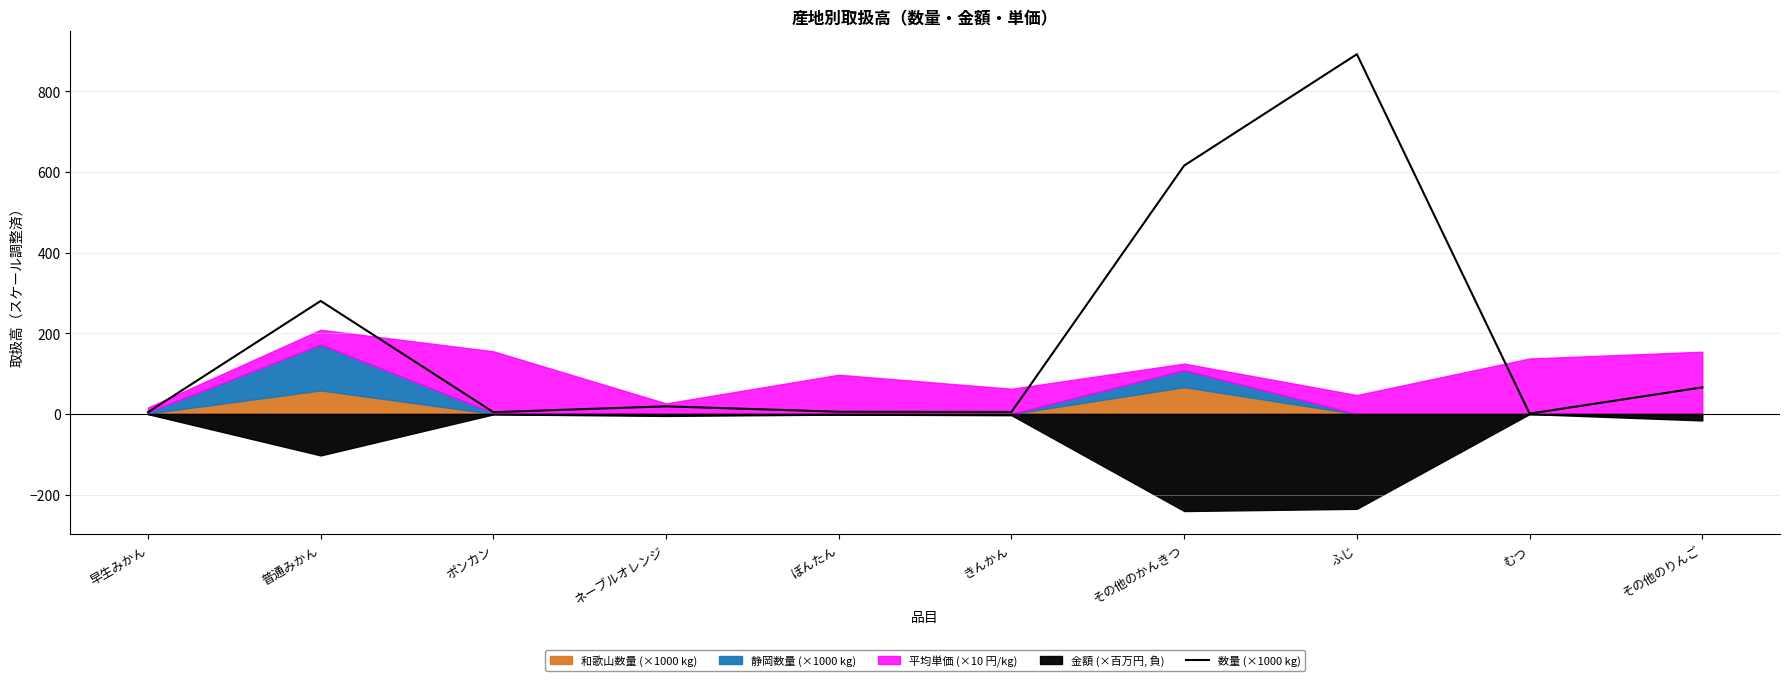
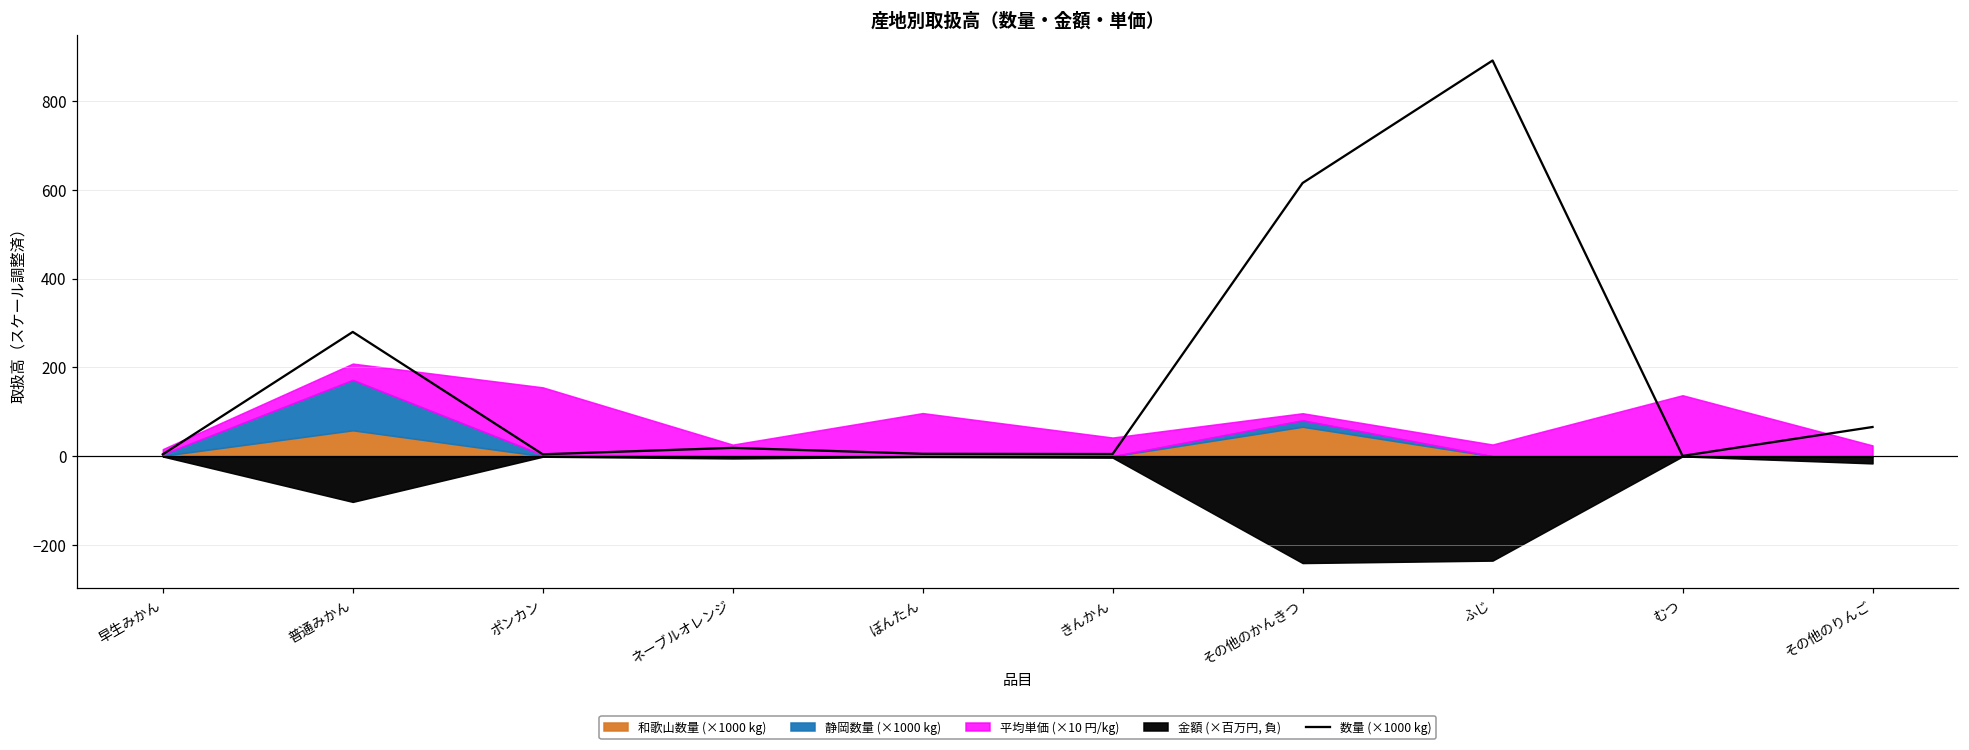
  {
    "和歌山数量 (×1000 kg)": {
      "普通みかん": 60,
      "その他のかんきつ": 70
    },
    "静岡数量 (×1000 kg)": {
      "普通みかん": 110,
-     "その他のかんきつ": 40
+     "その他のかんきつ": 10
    },
    "平均単価 (×10 円/kg)": {
      "早生みかん": 10,
      "普通みかん": 40,
      "ポンカン": 150,
      "ネーブルオレンジ": 30,
      "ぼんたん": 100,
-     "きんかん": 60,
+     "きんかん": 40,
      "その他のかんきつ": 20,
-     "ふじ": 50,
+     "ふじ": 30,
      "むつ": 140,
-     "その他のりんご": 150
+     "その他のりんご": 20
    }
  }
